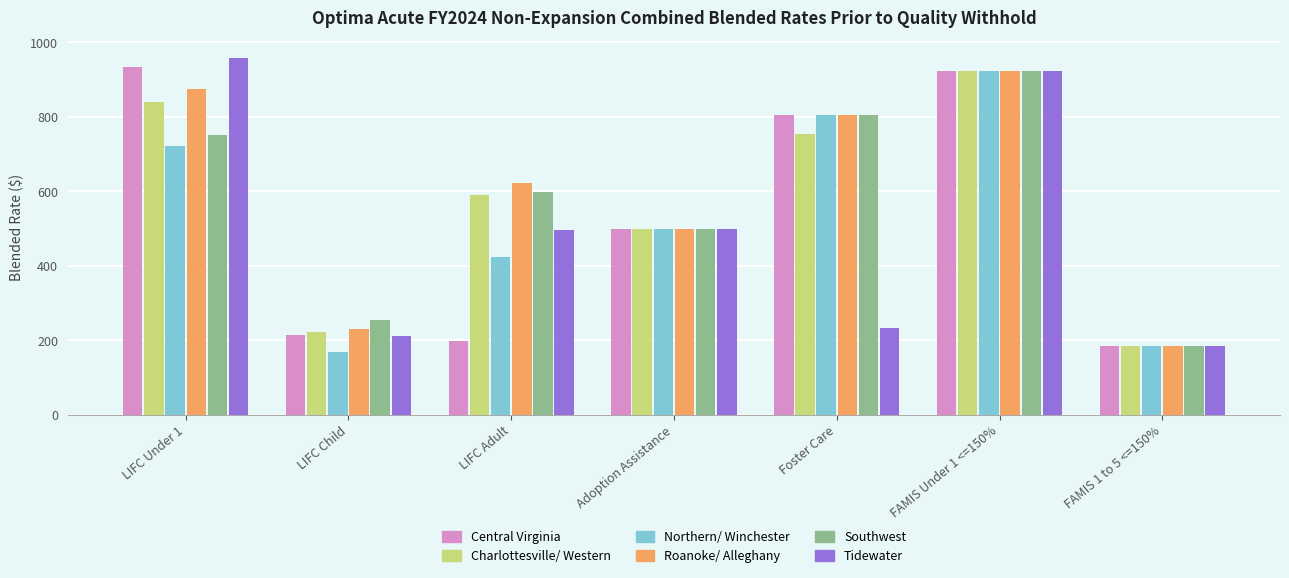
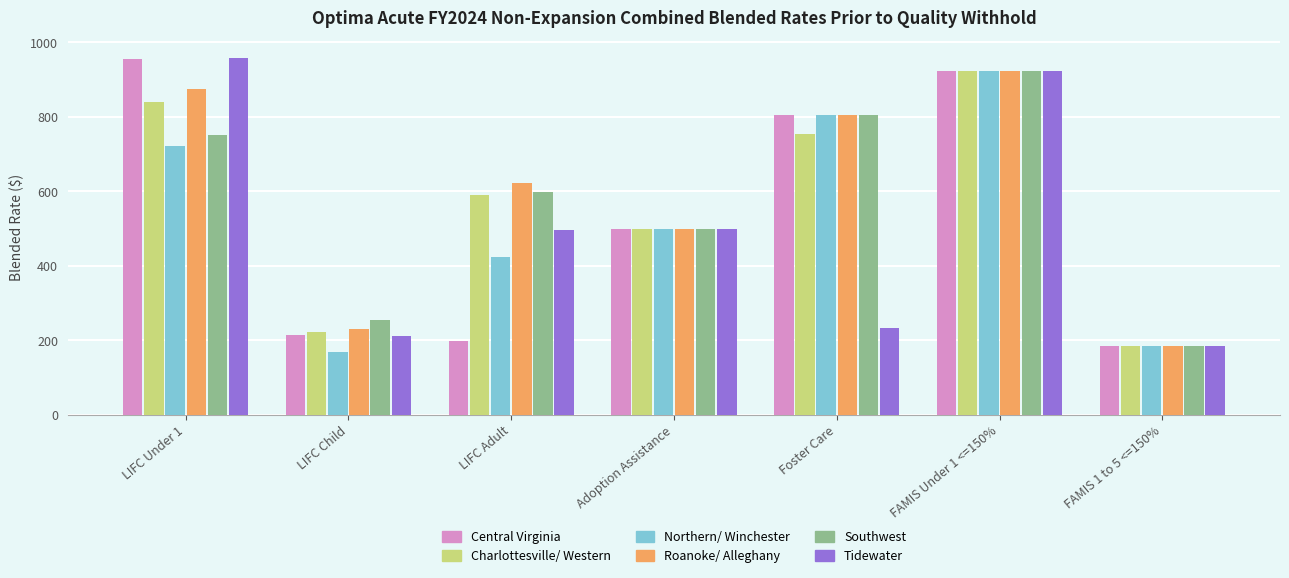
  {
    "Central Virginia": {
-     "LIFC Under 1": 930,
+     "LIFC Under 1": 950,
      "LIFC Child": 210,
      "LIFC Adult": 200,
      "Adoption Assistance": 500,
      "Foster Care": 800,
      "FAMIS Under 1 <=150%": 920,
      "FAMIS 1 to 5 <=150%": 180
    },
    "Charlottesville/ Western": {
      "LIFC Under 1": 840,
      "LIFC Child": 220,
      "LIFC Adult": 590,
      "Adoption Assistance": 500,
      "Foster Care": 750,
      "FAMIS Under 1 <=150%": 920,
      "FAMIS 1 to 5 <=150%": 180
    },
    "Northern/ Winchester": {
      "LIFC Under 1": 720,
      "LIFC Child": 170,
      "LIFC Adult": 420,
      "Adoption Assistance": 500,
      "Foster Care": 800,
      "FAMIS Under 1 <=150%": 920,
      "FAMIS 1 to 5 <=150%": 180
    },
    "Roanoke/ Alleghany": {
      "LIFC Under 1": 870,
      "LIFC Child": 230,
      "LIFC Adult": 620,
      "Adoption Assistance": 500,
      "Foster Care": 800,
      "FAMIS Under 1 <=150%": 920,
      "FAMIS 1 to 5 <=150%": 180
    },
    "Southwest": {
      "LIFC Under 1": 750,
      "LIFC Child": 250,
      "LIFC Adult": 600,
      "Adoption Assistance": 500,
      "Foster Care": 800,
      "FAMIS Under 1 <=150%": 920,
      "FAMIS 1 to 5 <=150%": 180
    },
    "Tidewater": {
      "LIFC Under 1": 960,
      "LIFC Child": 210,
      "LIFC Adult": 500,
      "Adoption Assistance": 500,
      "Foster Care": 230,
      "FAMIS Under 1 <=150%": 920,
      "FAMIS 1 to 5 <=150%": 180
    }
  }
